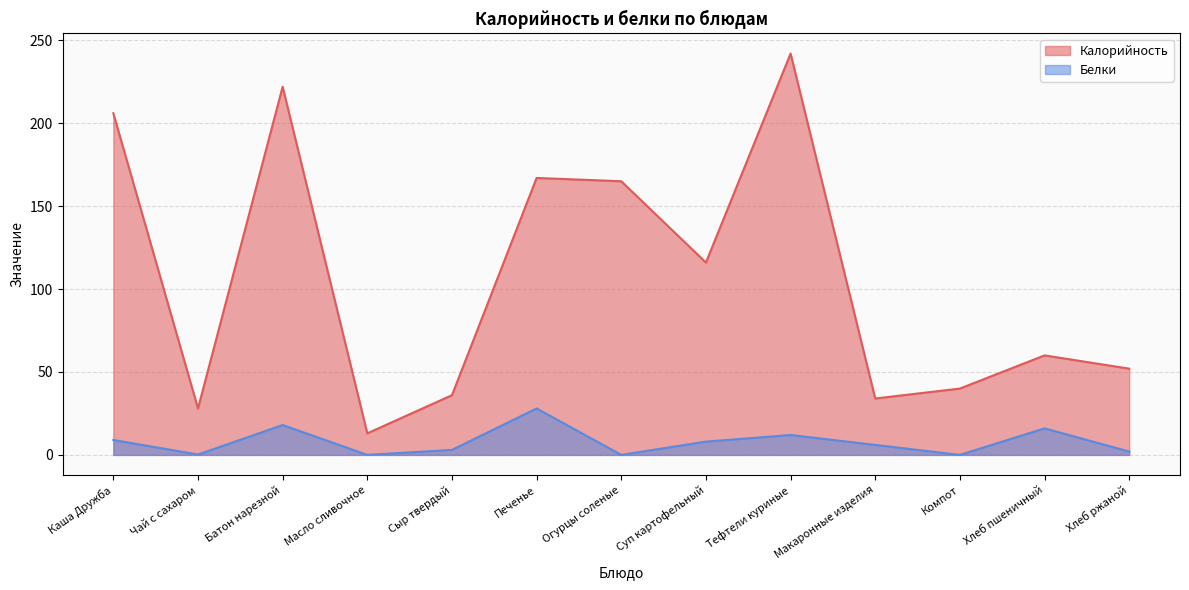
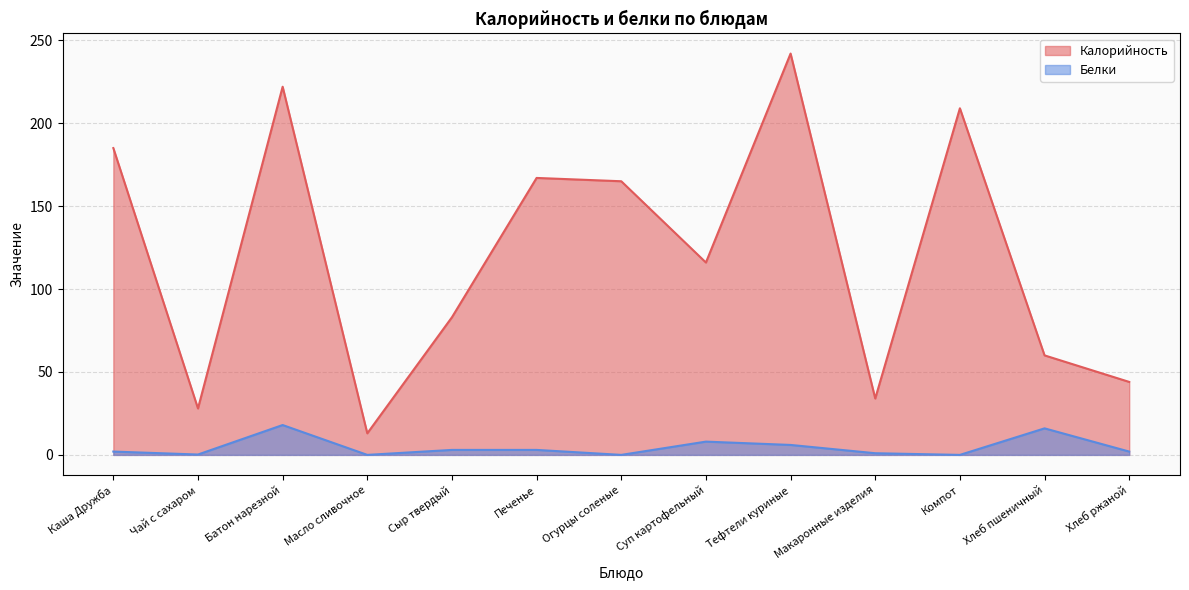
  {
    "Калорийность": {
-     "Каша Дружба": 206,
+     "Каша Дружба": 185,
      "Чай с сахаром": 28,
      "Батон нарезной": 222,
      "Масло сливочное": 13,
-     "Сыр твердый": 36,
+     "Сыр твердый": 83,
      "Печенье": 167,
      "Огурцы соленые": 165,
      "Суп картофельный": 116,
      "Тефтели куриные": 242,
      "Макаронные изделия": 34,
-     "Компот": 40,
+     "Компот": 209,
      "Хлеб пшеничный": 60,
-     "Хлеб ржаной": 52
+     "Хлеб ржаной": 44
    },
    "Белки": {
-     "Каша Дружба": 9,
+     "Каша Дружба": 2,
      "Чай с сахаром": 0,
      "Батон нарезной": 18,
      "Масло сливочное": 0,
      "Сыр твердый": 3,
-     "Печенье": 28,
+     "Печенье": 3,
      "Огурцы соленые": 0,
      "Суп картофельный": 8,
-     "Тефтели куриные": 12,
-     "Макаронные изделия": 6,
+     "Тефтели куриные": 6,
+     "Макаронные изделия": 1,
      "Компот": 0,
      "Хлеб пшеничный": 16,
      "Хлеб ржаной": 2
    }
  }
